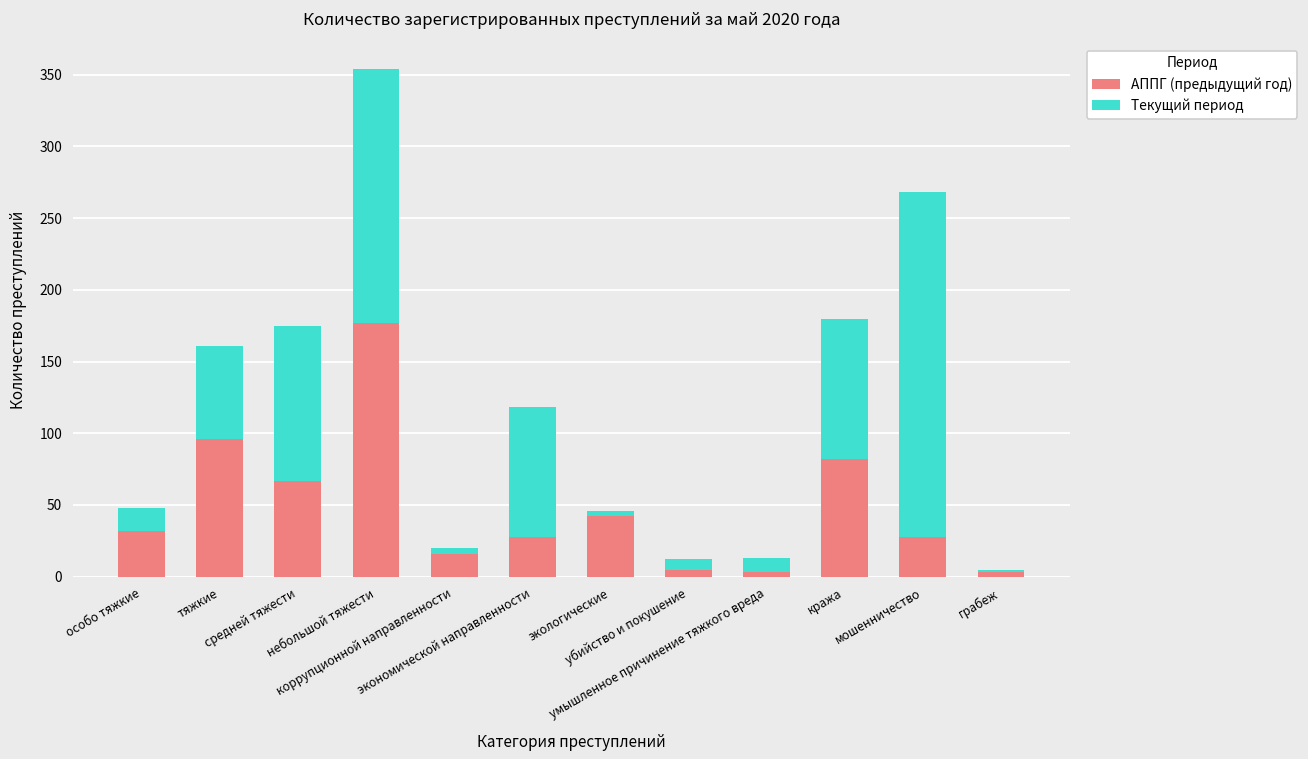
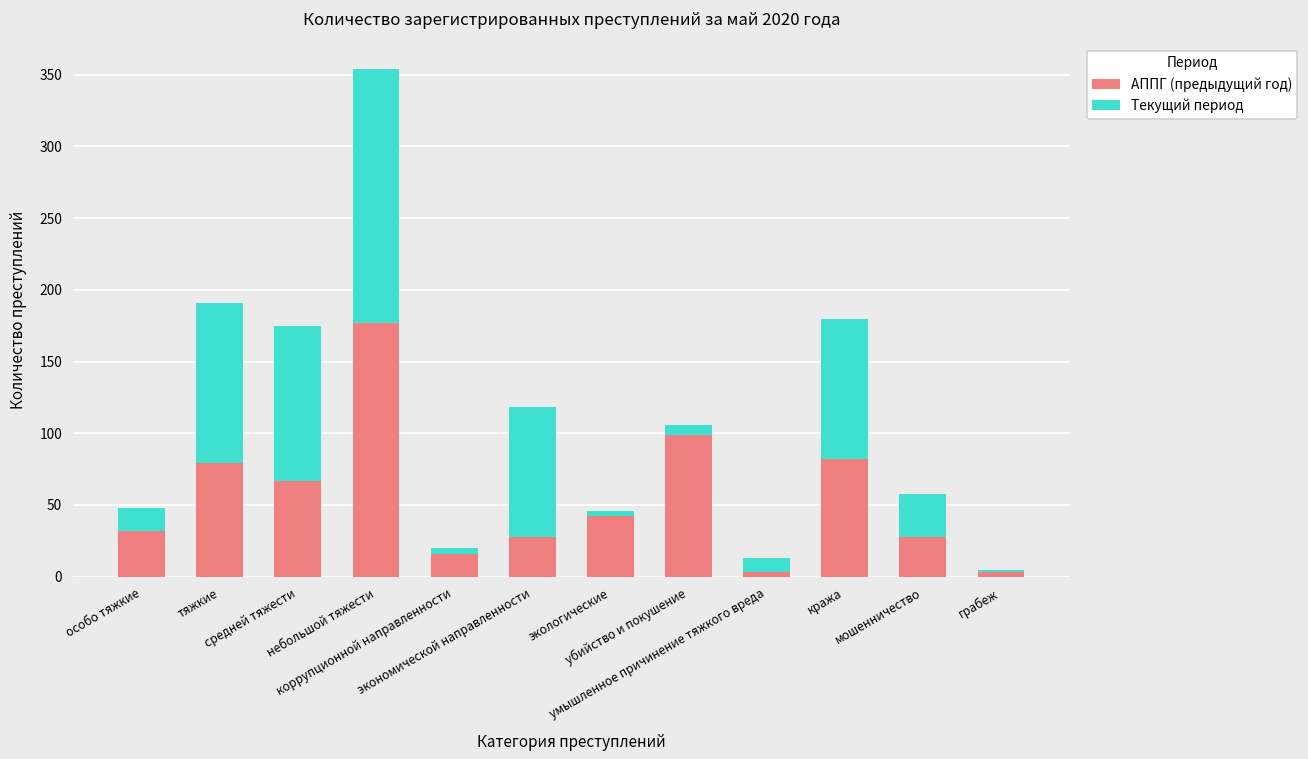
  {
    "АППГ (предыдущий год)": {
      "особо тяжкие": 32,
-     "тяжкие": 96,
+     "тяжкие": 79,
      "средней тяжести": 67,
      "небольшой тяжести": 177,
      "коррупционной направленности": 16,
      "экономической направленности": 28,
      "экологические": 42,
-     "убийство и покушение": 5,
+     "убийство и покушение": 99,
      "умышленное причинение тяжкого вреда": 3,
      "кража": 82,
      "мошенничество": 28,
      "грабеж": 3
    },
    "Текущий период": {
      "особо тяжкие": 16,
-     "тяжкие": 65,
+     "тяжкие": 112,
      "средней тяжести": 108,
      "небольшой тяжести": 177,
      "коррупционной направленности": 4,
      "экономической направленности": 90,
      "экологические": 4,
      "убийство и покушение": 7,
      "умышленное причинение тяжкого вреда": 10,
      "кража": 98,
-     "мошенничество": 240,
+     "мошенничество": 30,
      "грабеж": 2
    }
  }
